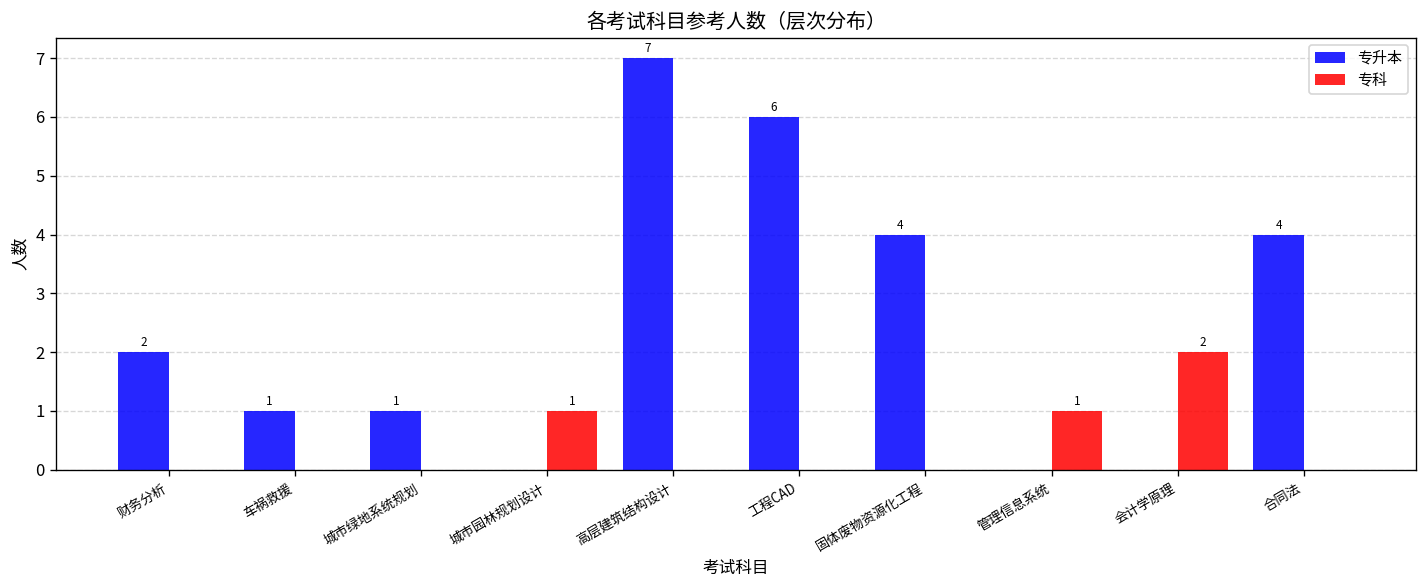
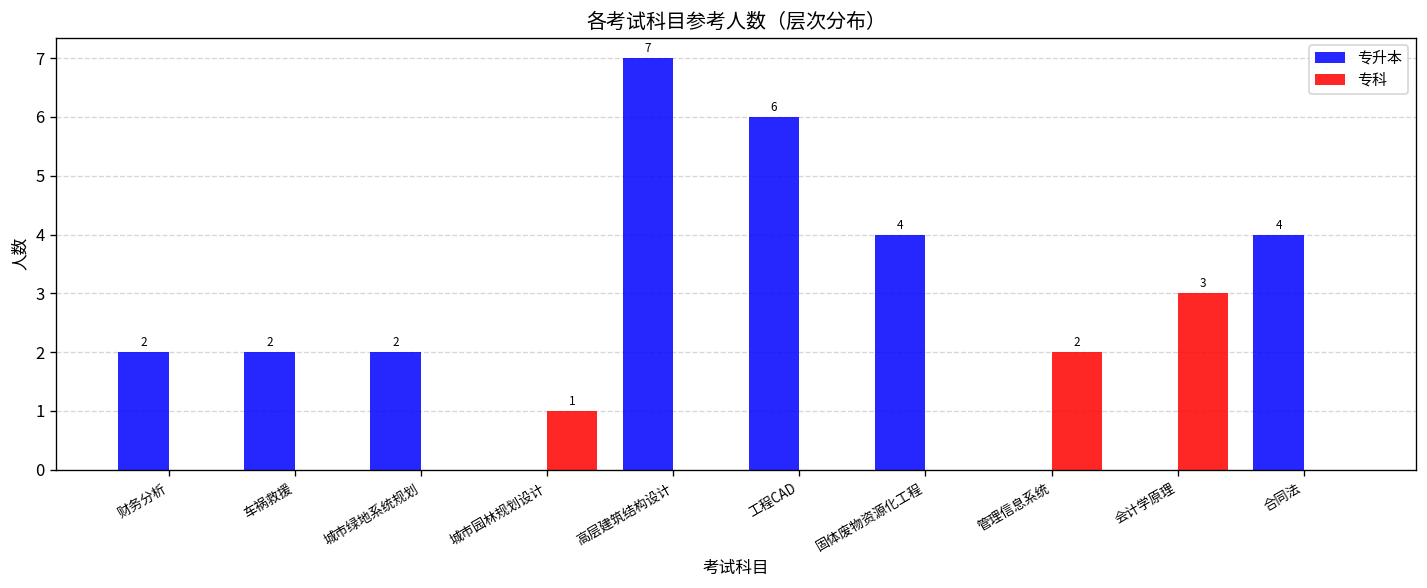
  {
    "专升本": {
      "财务分析": 2,
-     "车祸救援": 1,
-     "城市绿地系统规划": 1,
+     "车祸救援": 2,
+     "城市绿地系统规划": 2,
      "高层建筑结构设计": 7,
      "工程CAD": 6,
      "固体废物资源化工程": 4,
      "合同法": 4
    },
    "专科": {
      "城市园林规划设计": 1,
-     "管理信息系统": 1,
-     "会计学原理": 2
+     "管理信息系统": 2,
+     "会计学原理": 3
    }
  }
